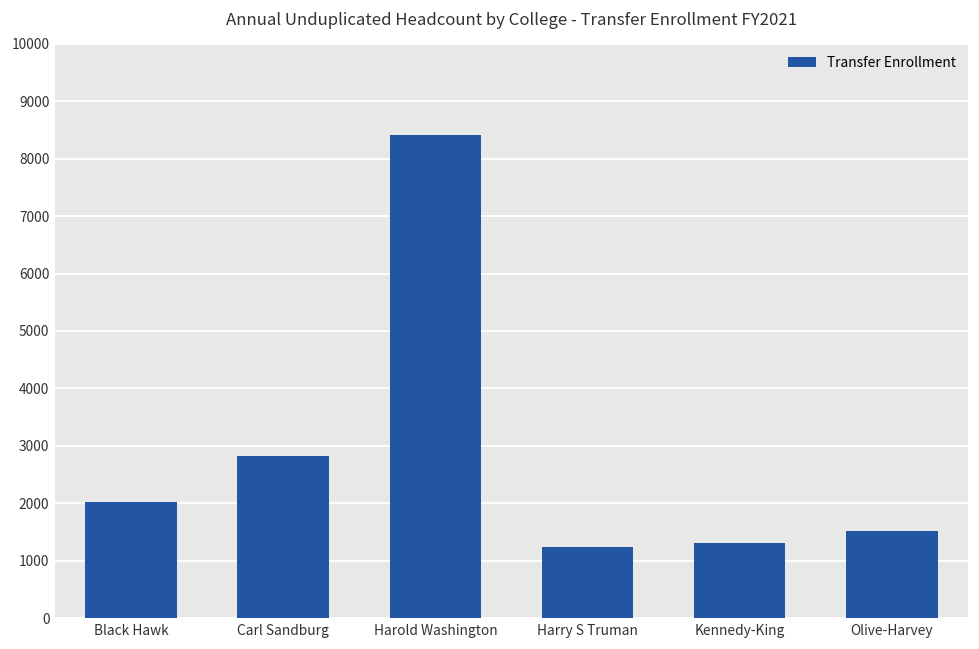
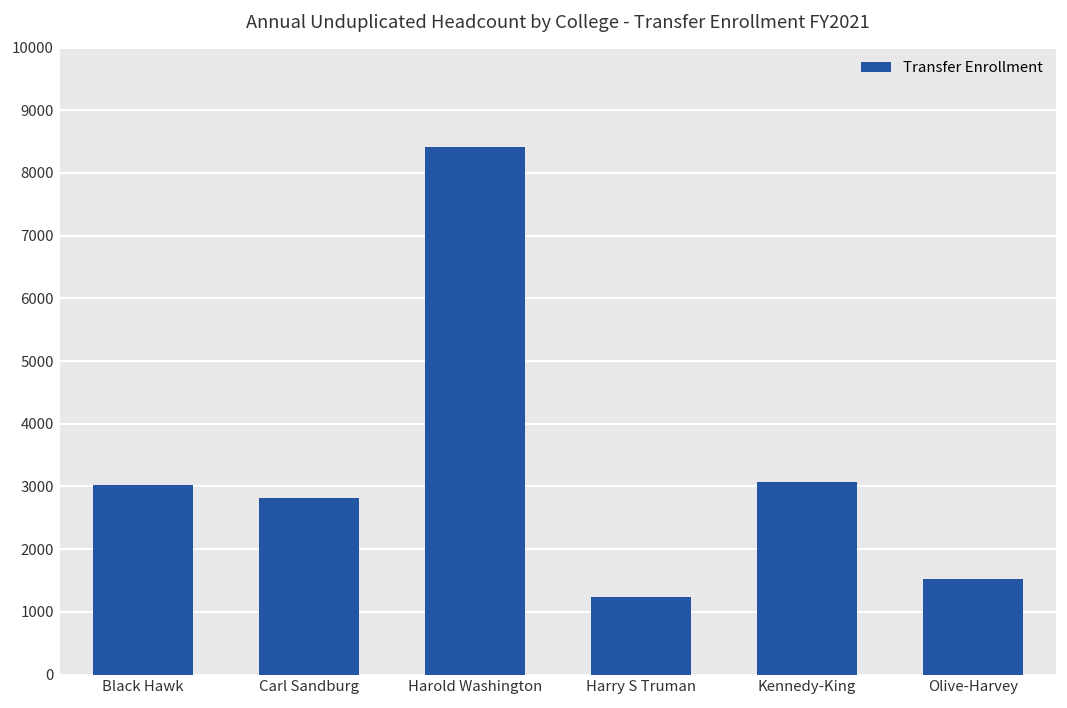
  {
-   "Black Hawk": 2000,
+   "Black Hawk": 3000,
    "Carl Sandburg": 2800,
    "Harold Washington": 8400,
    "Harry S Truman": 1200,
-   "Kennedy-King": 1300,
+   "Kennedy-King": 3100,
    "Olive-Harvey": 1500
  }
